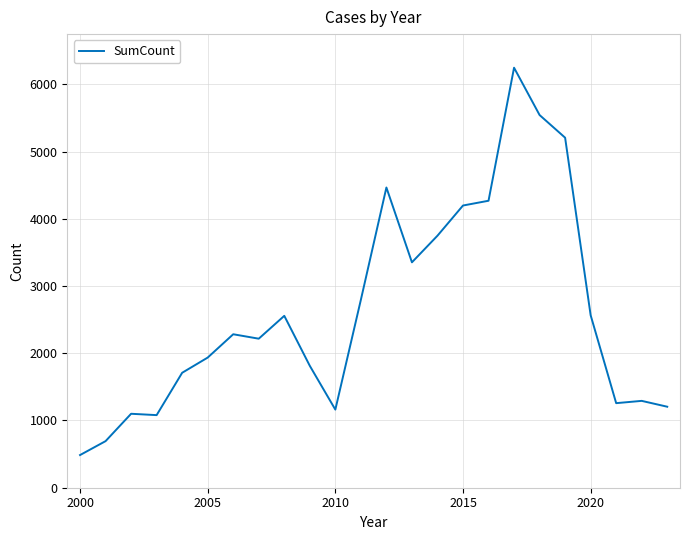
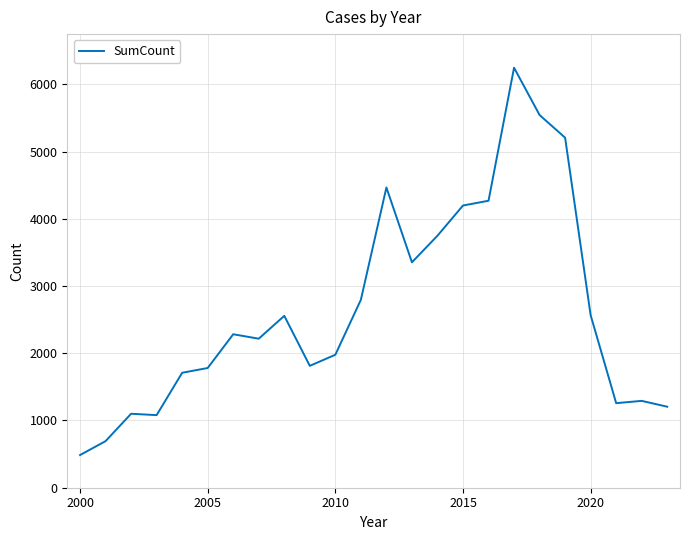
  {
    "2000": 500,
-   "2005": 1900,
-   "2010": 1200,
+   "2005": 1800,
+   "2010": 2000,
    "2015": 4200,
    "2020": 2600
  }
